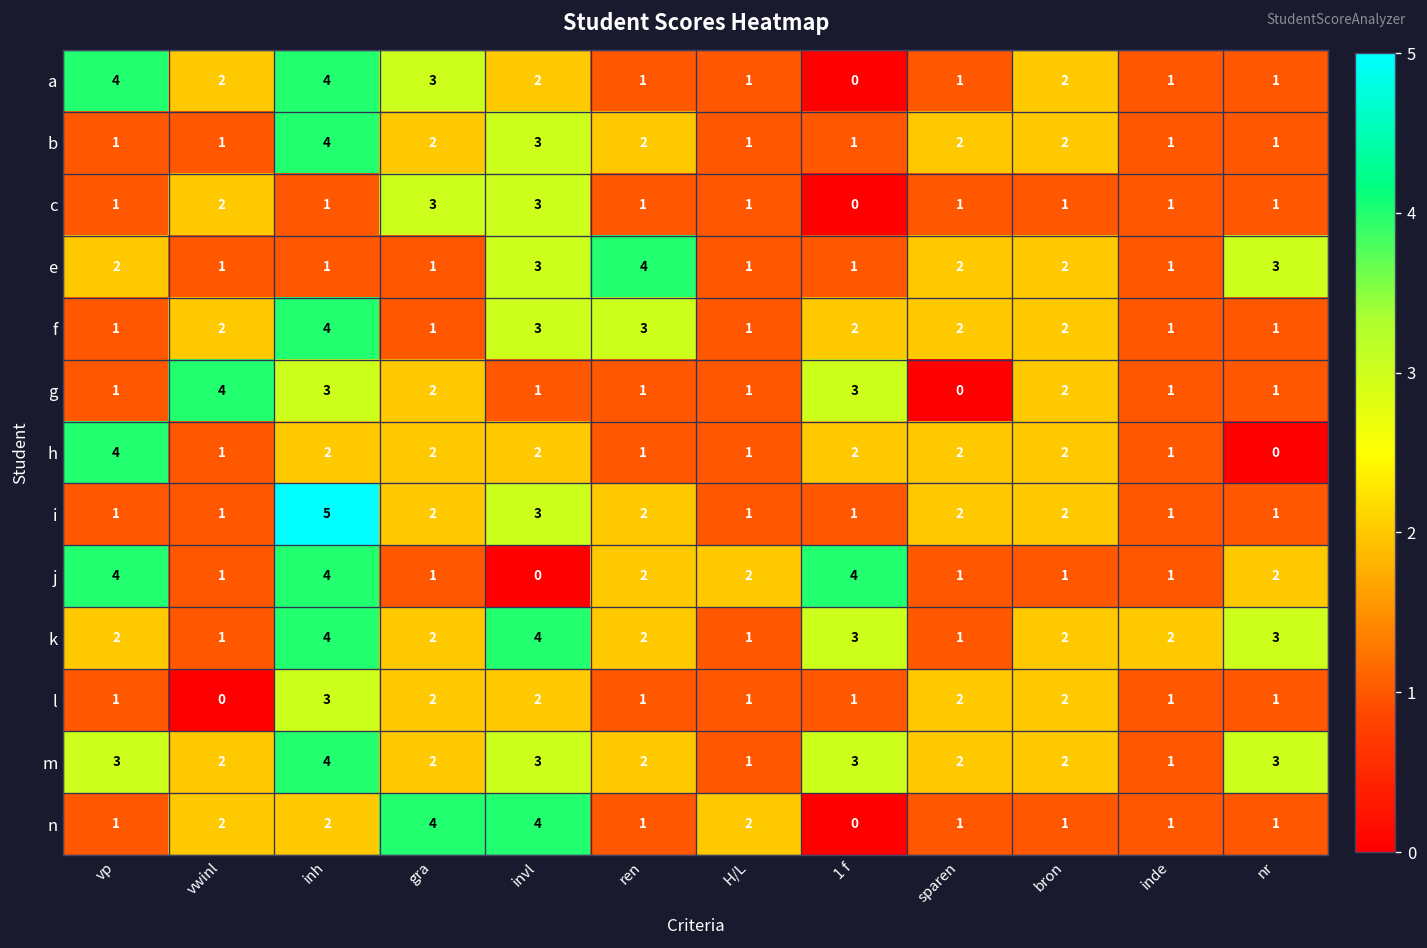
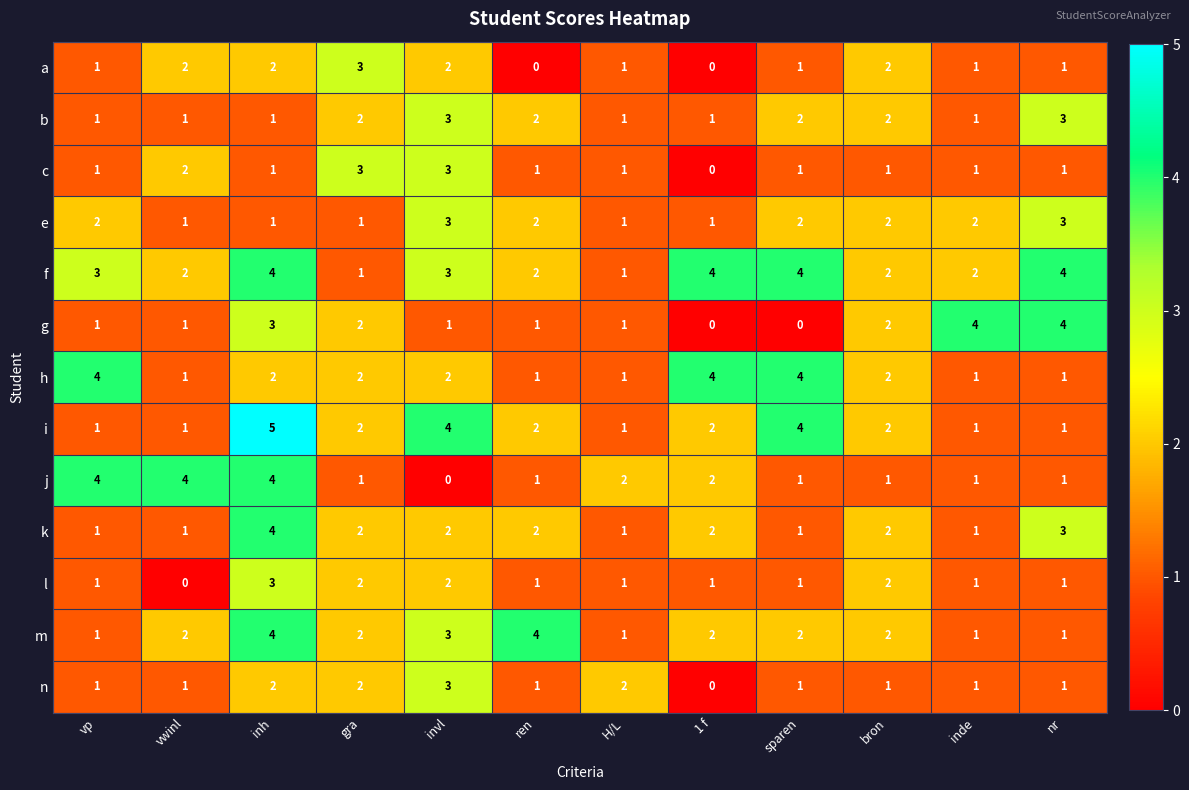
  {
    "a": {
-     "vp": 4,
+     "vp": 1,
      "vwinl": 2,
-     "inh": 4,
+     "inh": 2,
      "gra": 3,
      "invl": 2,
-     "ren": 1,
+     "ren": 0,
      "H/L": 1,
      "1 f": 0,
      "sparen": 1,
      "bron": 2,
      "inde": 1,
      "nr": 1
    },
    "b": {
      "vp": 1,
      "vwinl": 1,
-     "inh": 4,
+     "inh": 1,
      "gra": 2,
      "invl": 3,
      "ren": 2,
      "H/L": 1,
      "1 f": 1,
      "sparen": 2,
      "bron": 2,
      "inde": 1,
-     "nr": 1
+     "nr": 3
    },
    "c": {
      "vp": 1,
      "vwinl": 2,
      "inh": 1,
      "gra": 3,
      "invl": 3,
      "ren": 1,
      "H/L": 1,
      "1 f": 0,
      "sparen": 1,
      "bron": 1,
      "inde": 1,
      "nr": 1
    },
    "e": {
      "vp": 2,
      "vwinl": 1,
      "inh": 1,
      "gra": 1,
      "invl": 3,
-     "ren": 4,
+     "ren": 2,
      "H/L": 1,
      "1 f": 1,
      "sparen": 2,
      "bron": 2,
-     "inde": 1,
+     "inde": 2,
      "nr": 3
    },
    "f": {
-     "vp": 1,
+     "vp": 3,
      "vwinl": 2,
      "inh": 4,
      "gra": 1,
      "invl": 3,
-     "ren": 3,
+     "ren": 2,
      "H/L": 1,
-     "1 f": 2,
-     "sparen": 2,
+     "1 f": 4,
+     "sparen": 4,
      "bron": 2,
-     "inde": 1,
-     "nr": 1
+     "inde": 2,
+     "nr": 4
    },
    "g": {
      "vp": 1,
-     "vwinl": 4,
+     "vwinl": 1,
      "inh": 3,
      "gra": 2,
      "invl": 1,
      "ren": 1,
      "H/L": 1,
-     "1 f": 3,
+     "1 f": 0,
      "sparen": 0,
      "bron": 2,
-     "inde": 1,
-     "nr": 1
+     "inde": 4,
+     "nr": 4
    },
    "h": {
      "vp": 4,
      "vwinl": 1,
      "inh": 2,
      "gra": 2,
      "invl": 2,
      "ren": 1,
      "H/L": 1,
-     "1 f": 2,
-     "sparen": 2,
+     "1 f": 4,
+     "sparen": 4,
      "bron": 2,
      "inde": 1,
-     "nr": 0
+     "nr": 1
    },
    "i": {
      "vp": 1,
      "vwinl": 1,
      "inh": 5,
      "gra": 2,
-     "invl": 3,
+     "invl": 4,
      "ren": 2,
      "H/L": 1,
-     "1 f": 1,
-     "sparen": 2,
+     "1 f": 2,
+     "sparen": 4,
      "bron": 2,
      "inde": 1,
      "nr": 1
    },
    "j": {
      "vp": 4,
-     "vwinl": 1,
+     "vwinl": 4,
      "inh": 4,
      "gra": 1,
      "invl": 0,
-     "ren": 2,
+     "ren": 1,
      "H/L": 2,
-     "1 f": 4,
+     "1 f": 2,
      "sparen": 1,
      "bron": 1,
      "inde": 1,
-     "nr": 2
+     "nr": 1
    },
    "k": {
-     "vp": 2,
+     "vp": 1,
      "vwinl": 1,
      "inh": 4,
      "gra": 2,
-     "invl": 4,
+     "invl": 2,
      "ren": 2,
      "H/L": 1,
-     "1 f": 3,
+     "1 f": 2,
      "sparen": 1,
      "bron": 2,
-     "inde": 2,
+     "inde": 1,
      "nr": 3
    },
    "l": {
      "vp": 1,
      "vwinl": 0,
      "inh": 3,
      "gra": 2,
      "invl": 2,
      "ren": 1,
      "H/L": 1,
      "1 f": 1,
-     "sparen": 2,
+     "sparen": 1,
      "bron": 2,
      "inde": 1,
      "nr": 1
    },
    "m": {
-     "vp": 3,
+     "vp": 1,
      "vwinl": 2,
      "inh": 4,
      "gra": 2,
      "invl": 3,
-     "ren": 2,
+     "ren": 4,
      "H/L": 1,
-     "1 f": 3,
+     "1 f": 2,
      "sparen": 2,
      "bron": 2,
      "inde": 1,
-     "nr": 3
+     "nr": 1
    },
    "n": {
      "vp": 1,
-     "vwinl": 2,
+     "vwinl": 1,
      "inh": 2,
-     "gra": 4,
-     "invl": 4,
+     "gra": 2,
+     "invl": 3,
      "ren": 1,
      "H/L": 2,
      "1 f": 0,
      "sparen": 1,
      "bron": 1,
      "inde": 1,
      "nr": 1
    }
  }
